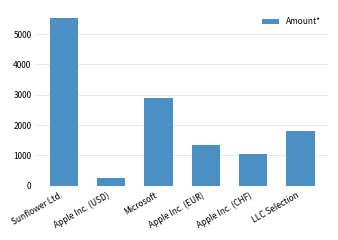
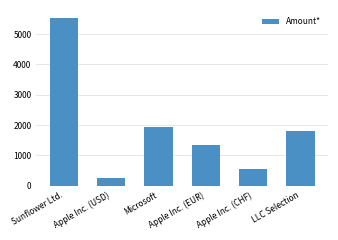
  {
    "Sunflower Ltd.": 5500,
    "Apple Inc. (USD)": 300,
-   "Microsoft": 2900,
+   "Microsoft": 1900,
    "Apple Inc. (EUR)": 1400,
-   "Apple Inc. (CHF)": 1100,
+   "Apple Inc. (CHF)": 500,
    "LLC Selection": 1800
  }
